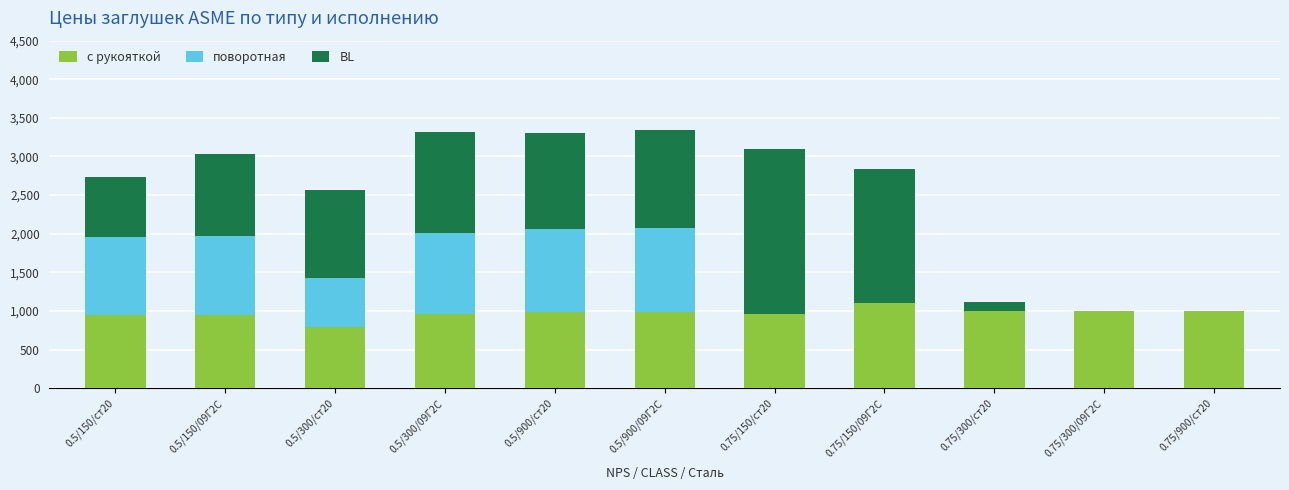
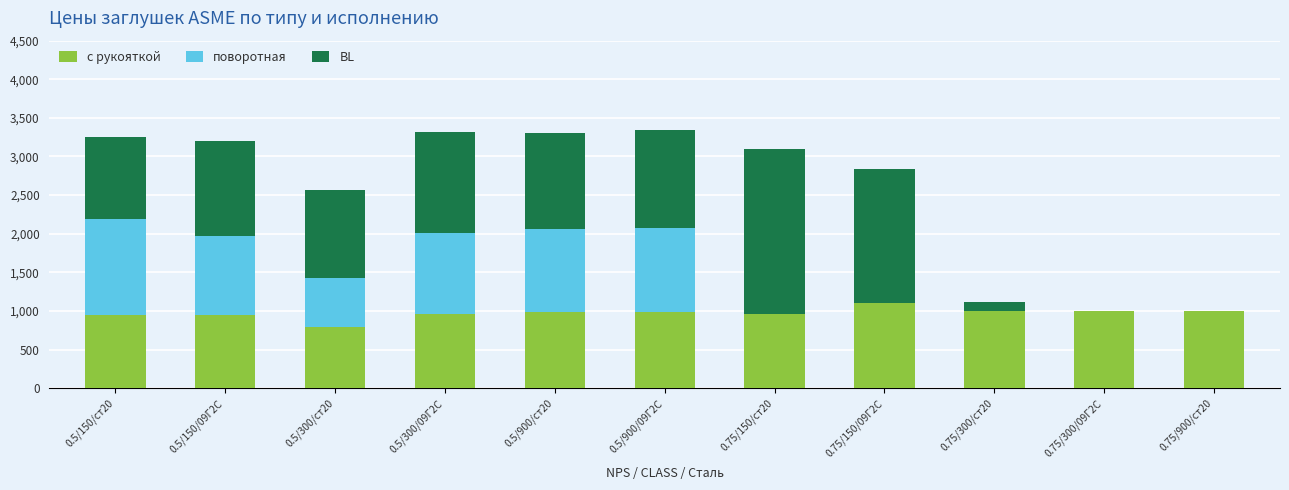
  {
    "с рукояткой": {
      "0.5/150/ст20": "900",
      "0.5/150/09Г2С": "900",
      "0.5/300/ст20": "800",
      "0.5/300/09Г2С": "1,000",
      "0.5/900/ст20": "1,000",
      "0.5/900/09Г2С": "1,000",
      "0.75/150/ст20": "1,000",
      "0.75/150/09Г2С": "1,100",
      "0.75/300/ст20": "1,000",
      "0.75/300/09Г2С": "1,000",
      "0.75/900/ст20": "1,000"
    },
    "поворотная": {
-     "0.5/150/ст20": "1,000",
+     "0.5/150/ст20": "1,200",
      "0.5/150/09Г2С": "1,000",
      "0.5/300/ст20": "600",
      "0.5/300/09Г2С": "1,000",
      "0.5/900/ст20": "1,100",
      "0.5/900/09Г2С": "1,100",
      "0.75/150/ст20": "0",
      "0.75/150/09Г2С": "0",
      "0.75/300/ст20": "0",
      "0.75/300/09Г2С": "0",
      "0.75/900/ст20": "0"
    },
    "BL": {
-     "0.5/150/ст20": "800",
-     "0.5/150/09Г2С": "1,100",
+     "0.5/150/ст20": "1,100",
+     "0.5/150/09Г2С": "1,200",
      "0.5/300/ст20": "1,100",
      "0.5/300/09Г2С": "1,300",
      "0.5/900/ст20": "1,200",
      "0.5/900/09Г2С": "1,300",
      "0.75/150/ст20": "2,100",
      "0.75/150/09Г2С": "1,700",
      "0.75/300/ст20": "100",
      "0.75/300/09Г2С": "0",
      "0.75/900/ст20": "0"
    }
  }
